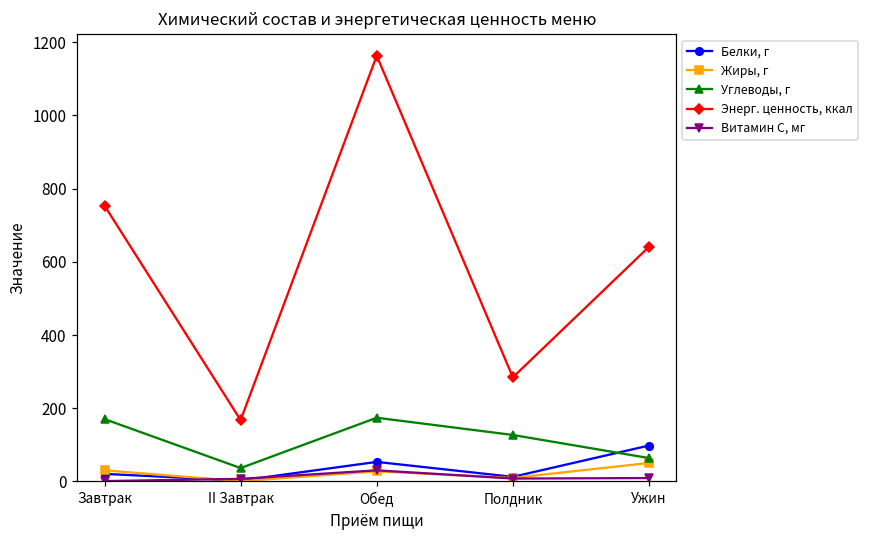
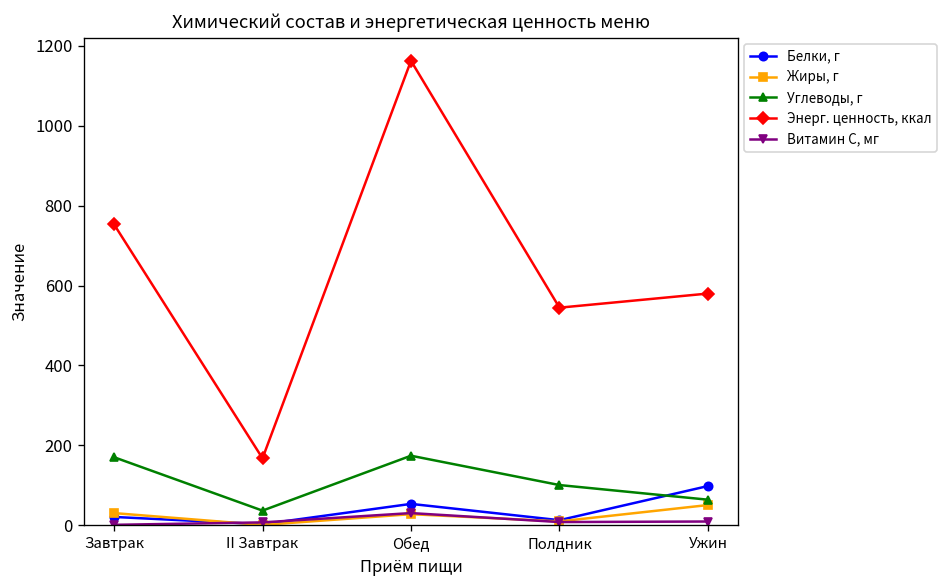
  {
    "Белки, г": {
      "Завтрак": 20,
      "Обед": 50,
      "Ужин": 100
    },
    "Жиры, г": {
      "Завтрак": 30,
      "Ужин": 50
    },
    "Углеводы, г": {
      "Завтрак": 170,
      "II Завтрак": 40,
      "Обед": 170,
-     "Полдник": 130,
+     "Полдник": 100,
      "Ужин": 60
    },
    "Энерг. ценность, ккал": {
      "Завтрак": 750,
      "II Завтрак": 170,
      "Обед": 1160,
-     "Полдник": 280,
-     "Ужин": 640
+     "Полдник": 540,
+     "Ужин": 580
    },
    "Витамин С, мг": {
      "Завтрак": 0,
      "Ужин": 10
    }
  }
